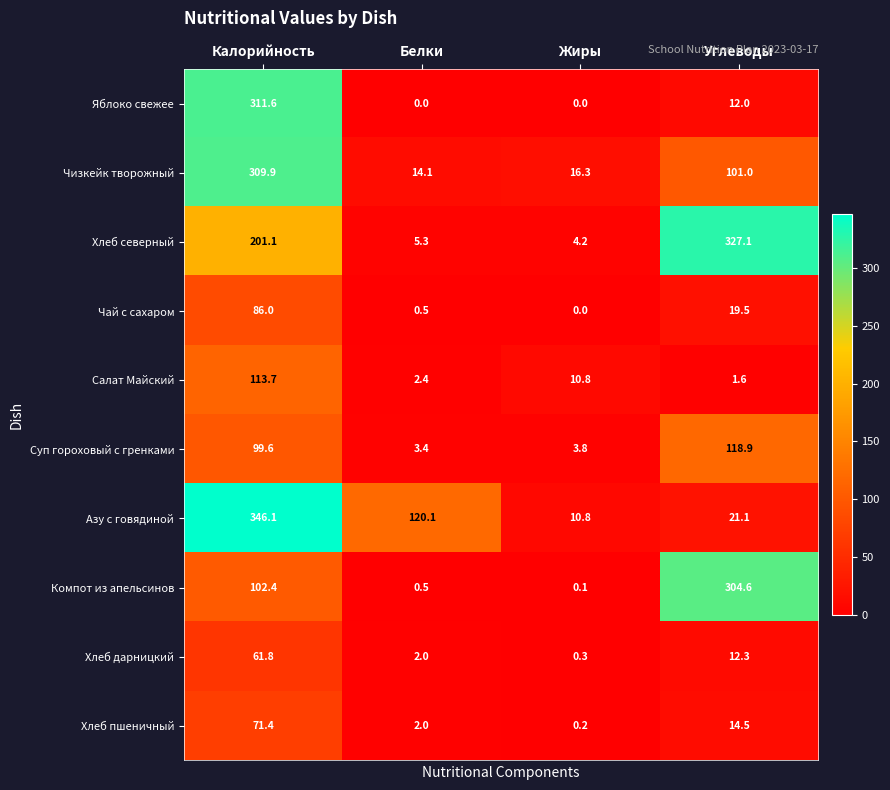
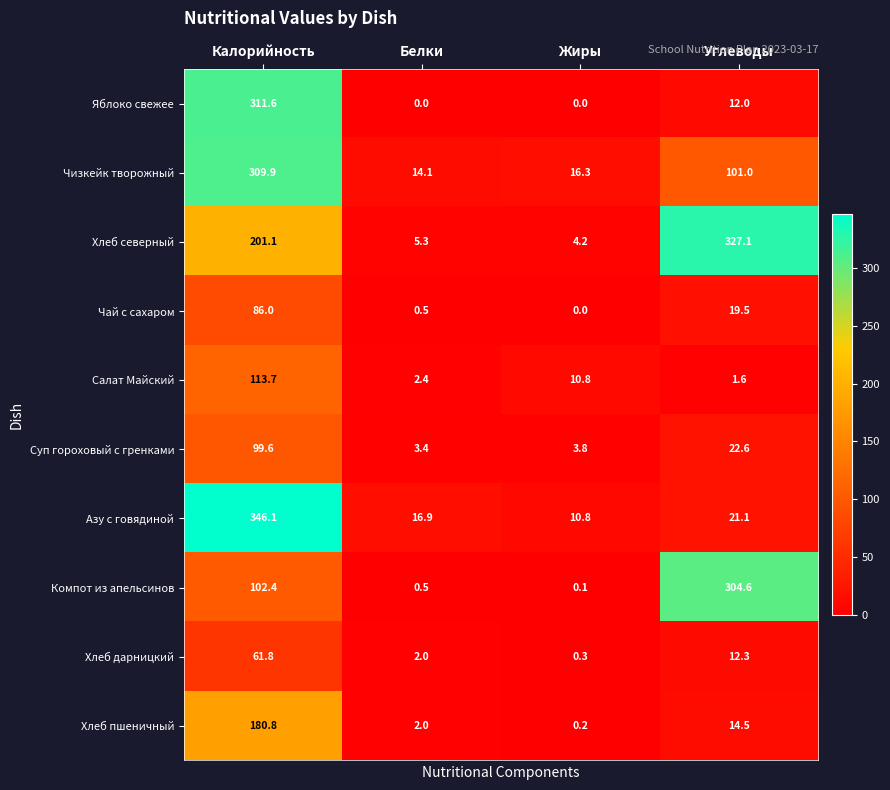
  {
    "Яблоко свежее": {
      "Калорийность": 311.6,
      "Белки": 0.0,
      "Жиры": 0.0,
      "Углеводы": 12.0
    },
    "Чизкейк творожный": {
      "Калорийность": 309.9,
      "Белки": 14.1,
      "Жиры": 16.3,
      "Углеводы": 101.0
    },
    "Хлеб северный": {
      "Калорийность": 201.1,
      "Белки": 5.3,
      "Жиры": 4.2,
      "Углеводы": 327.1
    },
    "Чай с сахаром": {
      "Калорийность": 86.0,
      "Белки": 0.5,
      "Жиры": 0.0,
      "Углеводы": 19.5
    },
    "Салат Майский": {
      "Калорийность": 113.7,
      "Белки": 2.4,
      "Жиры": 10.8,
      "Углеводы": 1.6
    },
    "Суп гороховый с гренками": {
      "Калорийность": 99.6,
      "Белки": 3.4,
      "Жиры": 3.8,
-     "Углеводы": 118.9
+     "Углеводы": 22.6
    },
    "Азу с говядиной": {
      "Калорийность": 346.1,
-     "Белки": 120.1,
+     "Белки": 16.9,
      "Жиры": 10.8,
      "Углеводы": 21.1
    },
    "Компот из апельсинов": {
      "Калорийность": 102.4,
      "Белки": 0.5,
      "Жиры": 0.1,
      "Углеводы": 304.6
    },
    "Хлеб дарницкий": {
      "Калорийность": 61.8,
      "Белки": 2.0,
      "Жиры": 0.3,
      "Углеводы": 12.3
    },
    "Хлеб пшеничный": {
-     "Калорийность": 71.4,
+     "Калорийность": 180.8,
      "Белки": 2.0,
      "Жиры": 0.2,
      "Углеводы": 14.5
    }
  }
